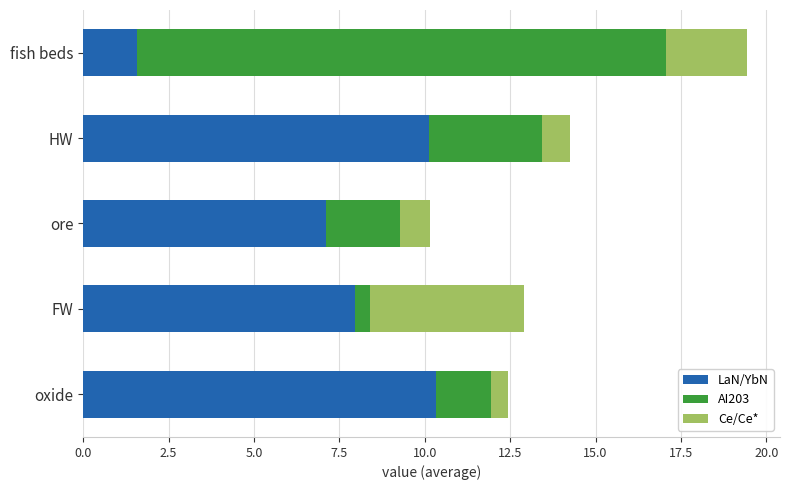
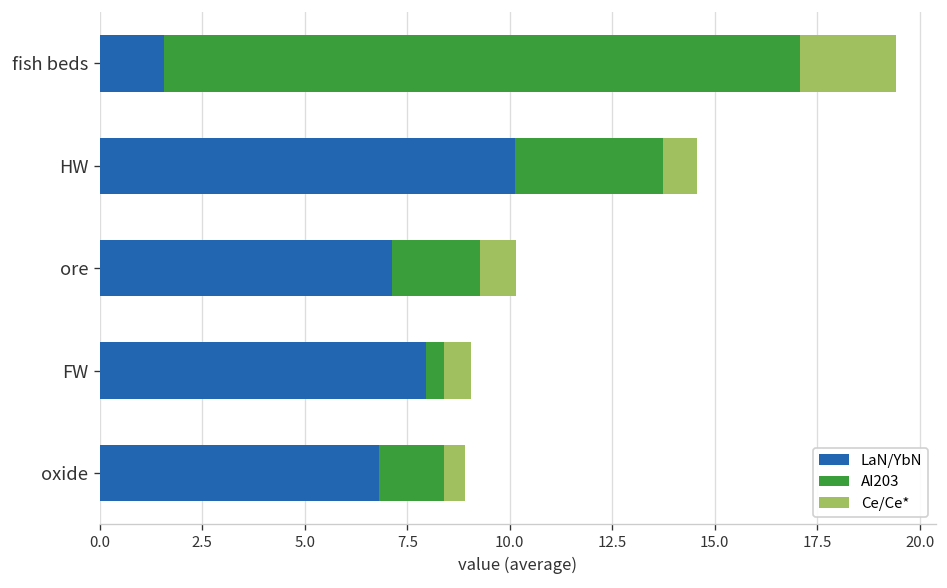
  {
    "LaN/YbN": {
      "fish beds": 1.6,
      "HW": 10.1,
      "ore": 7.1,
      "FW": 7.9,
-     "oxide": 10.3
+     "oxide": 6.8
    },
    "AI203": {
      "fish beds": 15.5,
-     "HW": 3.3,
+     "HW": 3.6,
      "ore": 2.1,
      "FW": 0.4,
      "oxide": 1.6
    },
    "Ce/Ce*": {
      "fish beds": 2.4,
      "HW": 0.8,
      "ore": 0.9,
-     "FW": 4.5,
+     "FW": 0.7,
      "oxide": 0.5
    }
  }
